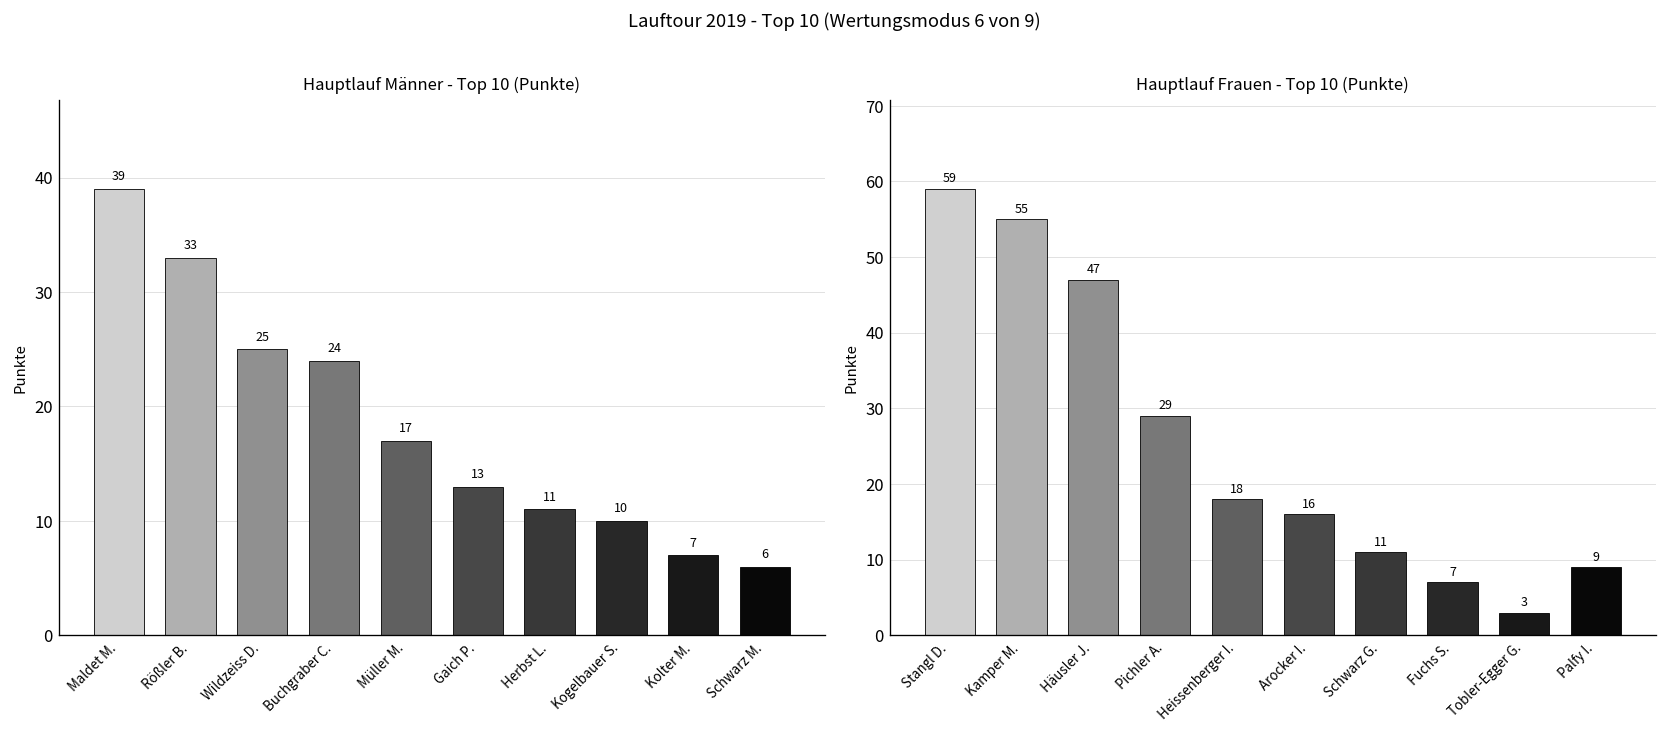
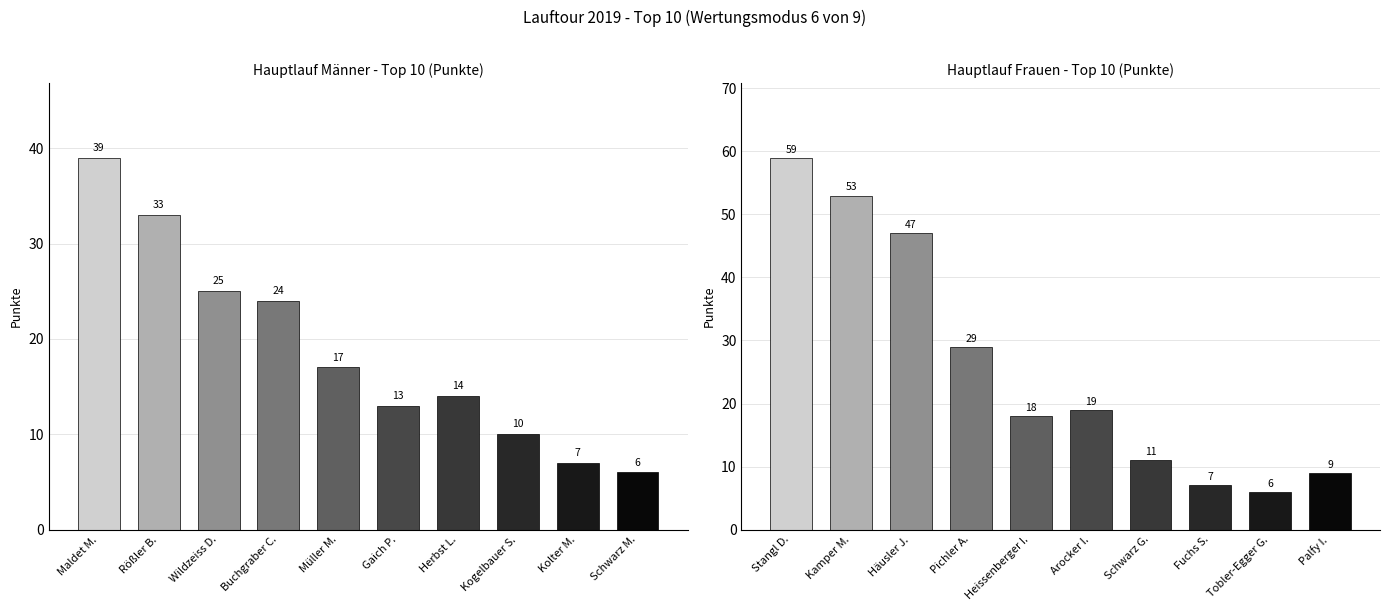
  {
    "Hauptlauf Männer - Top 10 (Punkte)": {
      "Maldet M.": 39,
      "Rößler B.": 33,
      "Wildzeiss D.": 25,
      "Buchgraber C.": 24,
      "Müller M.": 17,
      "Gaich P.": 13,
-     "Herbst L.": 11,
+     "Herbst L.": 14,
      "Kogelbauer S.": 10,
      "Kolter M.": 7,
      "Schwarz M.": 6
    },
    "Hauptlauf Frauen - Top 10 (Punkte)": {
      "Stangl D.": 59,
-     "Kamper M.": 55,
+     "Kamper M.": 53,
      "Häusler J.": 47,
      "Pichler A.": 29,
      "Heissenberger I.": 18,
-     "Arocker I.": 16,
+     "Arocker I.": 19,
      "Schwarz G.": 11,
      "Fuchs S.": 7,
-     "Tobler-Egger G.": 3,
+     "Tobler-Egger G.": 6,
      "Palfy I.": 9
    }
  }
